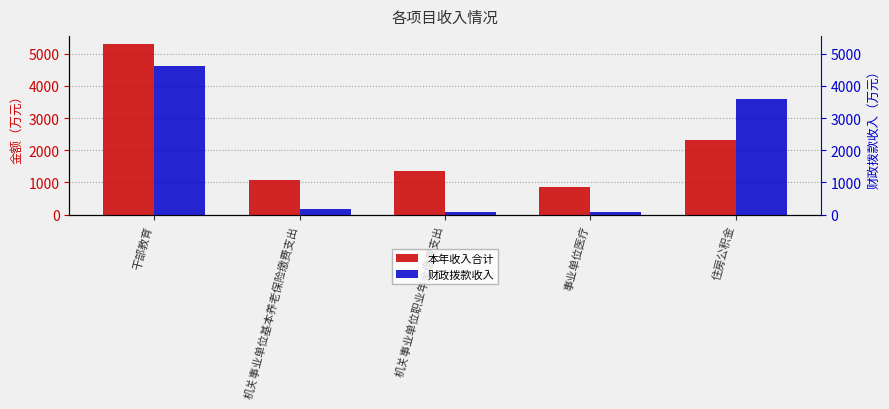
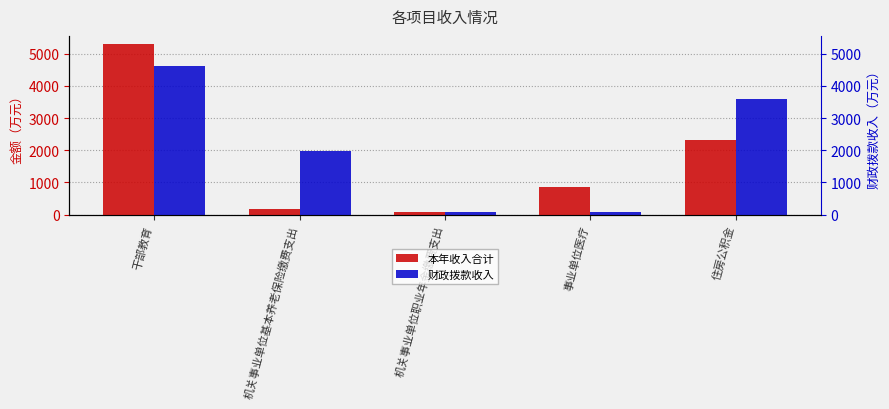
  {
    "本年收入合计": {
      "干部教育": 5300,
-     "机关事业单位基本养老保险缴费支出": 1100,
-     "机关事业单位职业年金缴费支出": 1400,
+     "机关事业单位基本养老保险缴费支出": 200,
+     "机关事业单位职业年金缴费支出": 100,
      "事业单位医疗": 900,
      "住房公积金": 2300
    },
    "财政拨款收入": {
      "干部教育": 4600,
-     "机关事业单位基本养老保险缴费支出": 200,
+     "机关事业单位基本养老保险缴费支出": 2000,
      "机关事业单位职业年金缴费支出": 100,
      "住房公积金": 3600
    }
  }
